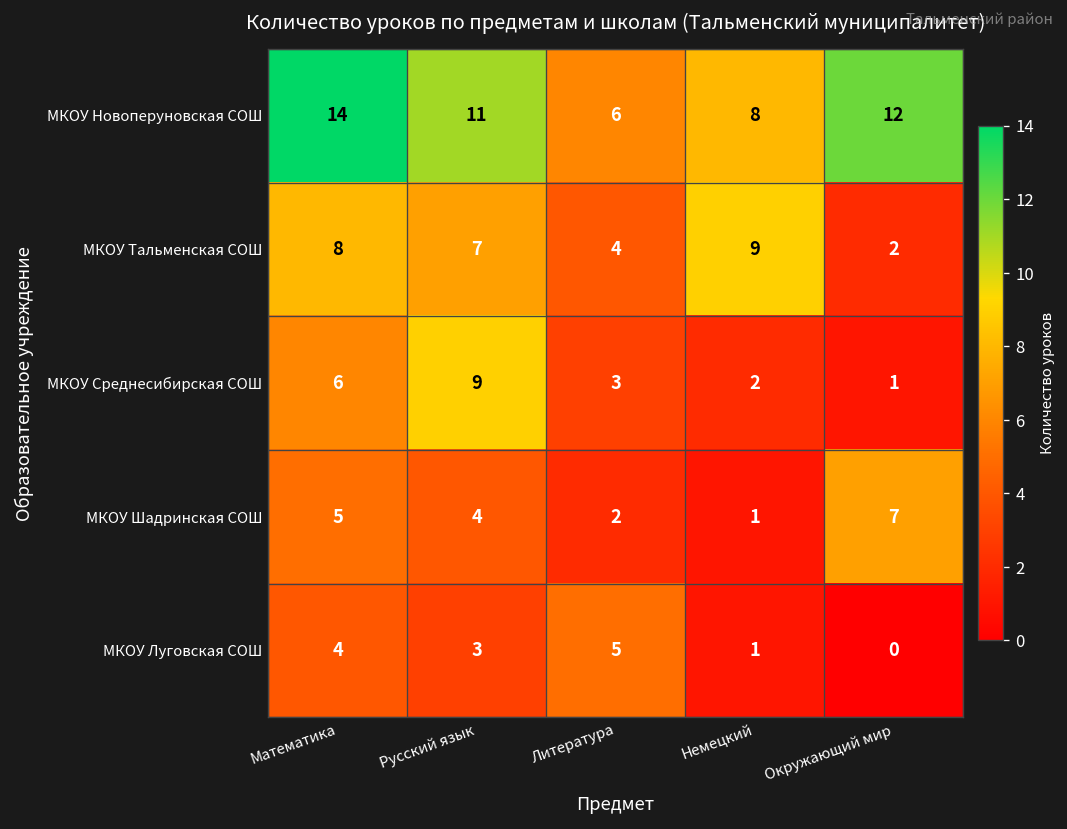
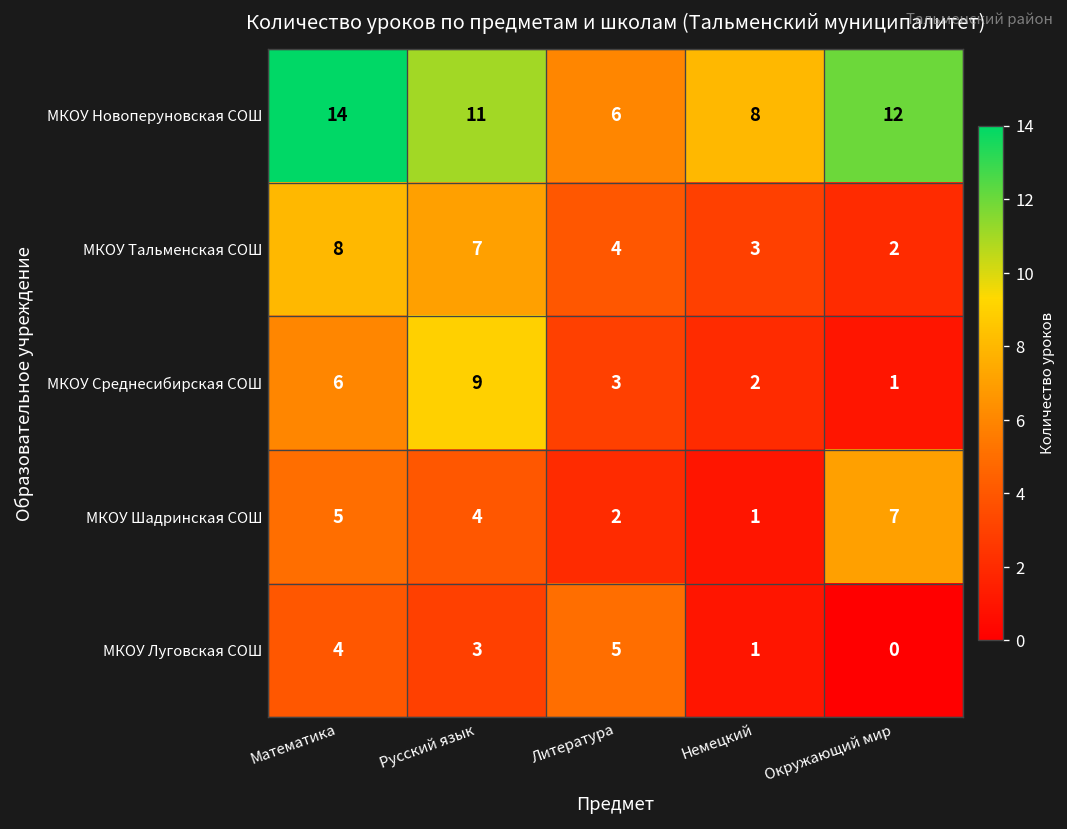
  {
    "МКОУ Новоперуновская СОШ": {
      "Математика": 14,
      "Русский язык": 11,
      "Литература": 6,
      "Немецкий": 8,
      "Окружающий мир": 12
    },
    "МКОУ Тальменская СОШ": {
      "Математика": 8,
      "Русский язык": 7,
      "Литература": 4,
-     "Немецкий": 9,
+     "Немецкий": 3,
      "Окружающий мир": 2
    },
    "МКОУ Среднесибирская СОШ": {
      "Математика": 6,
      "Русский язык": 9,
      "Литература": 3,
      "Немецкий": 2,
      "Окружающий мир": 1
    },
    "МКОУ Шадринская СОШ": {
      "Математика": 5,
      "Русский язык": 4,
      "Литература": 2,
      "Немецкий": 1,
      "Окружающий мир": 7
    },
    "МКОУ Луговская СОШ": {
      "Математика": 4,
      "Русский язык": 3,
      "Литература": 5,
      "Немецкий": 1,
      "Окружающий мир": 0
    }
  }
